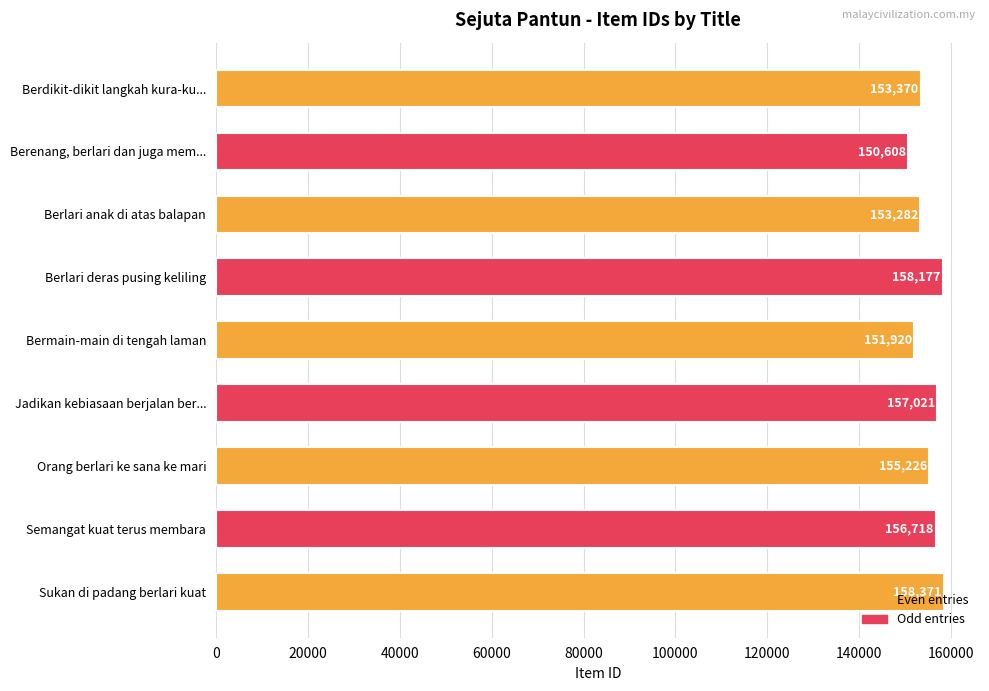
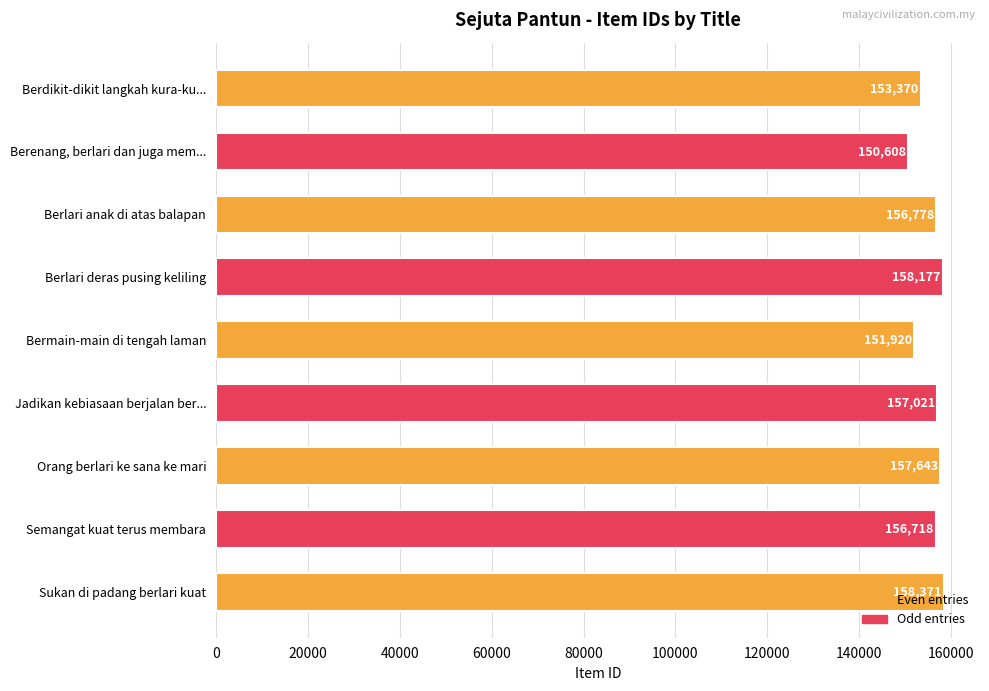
  {
    "Berdikit-dikit langkah kura-ku...": "153,370",
    "Berenang, berlari dan juga mem...": "150,608",
-   "Berlari anak di atas balapan": "153,282",
+   "Berlari anak di atas balapan": "156,778",
    "Berlari deras pusing keliling": "158,177",
    "Bermain-main di tengah laman": "151,920",
    "Jadikan kebiasaan berjalan ber...": "157,021",
-   "Orang berlari ke sana ke mari": "155,226",
+   "Orang berlari ke sana ke mari": "157,643",
    "Semangat kuat terus membara": "156,718",
    "Sukan di padang berlari kuat": "158,371"
  }
